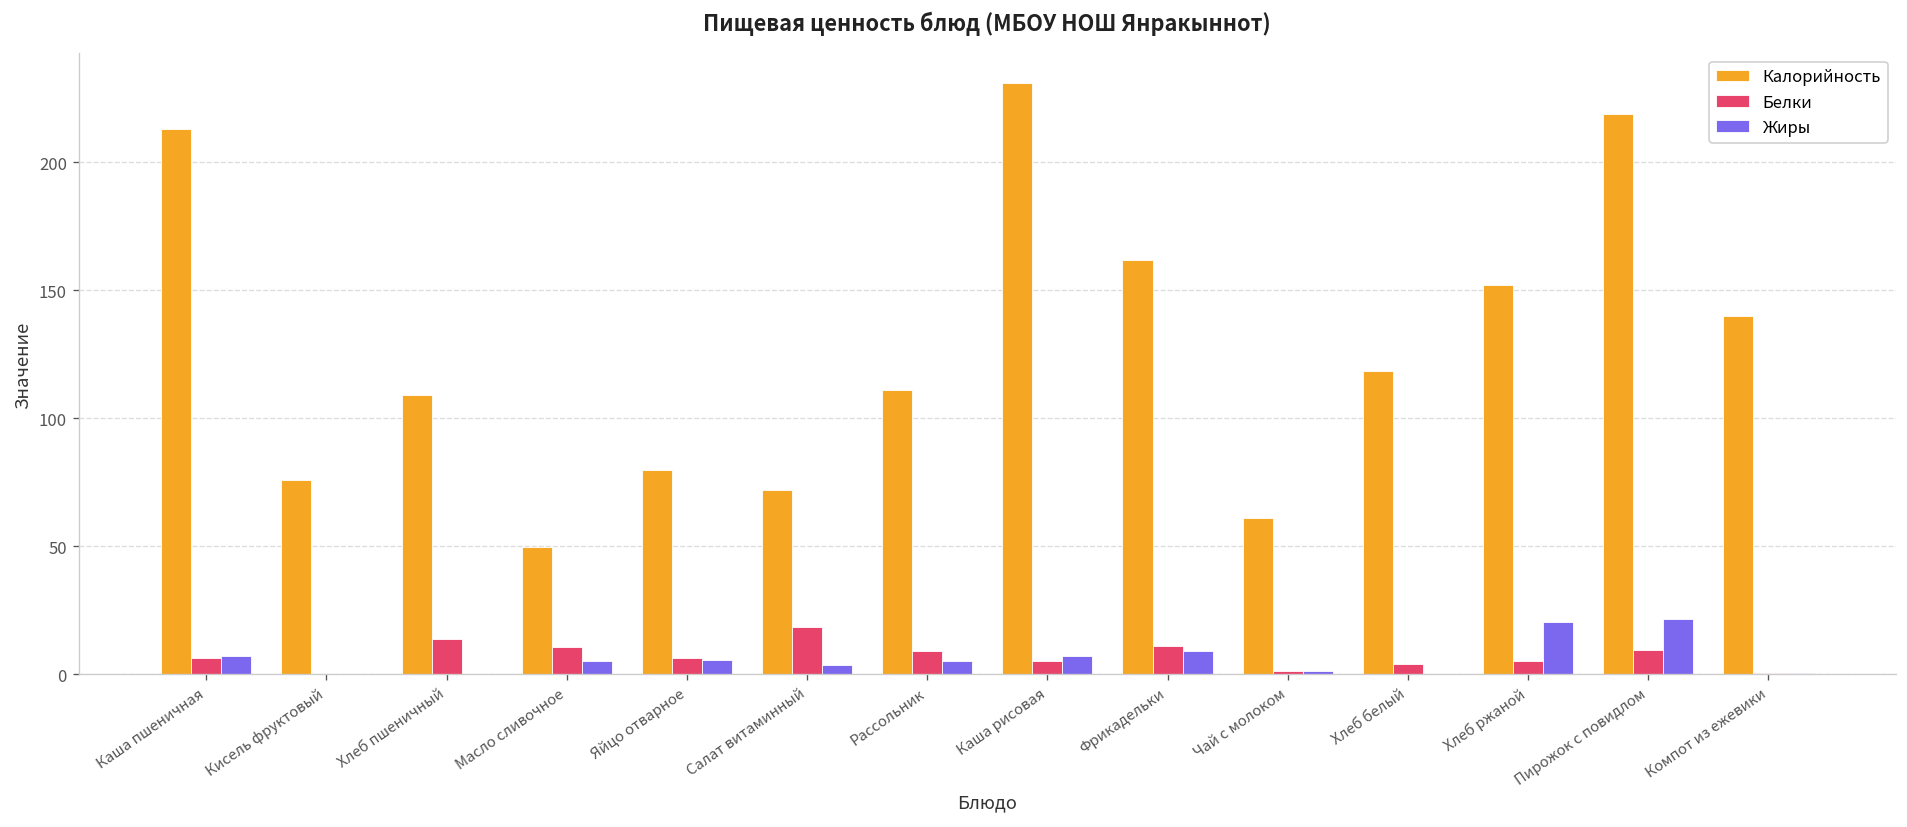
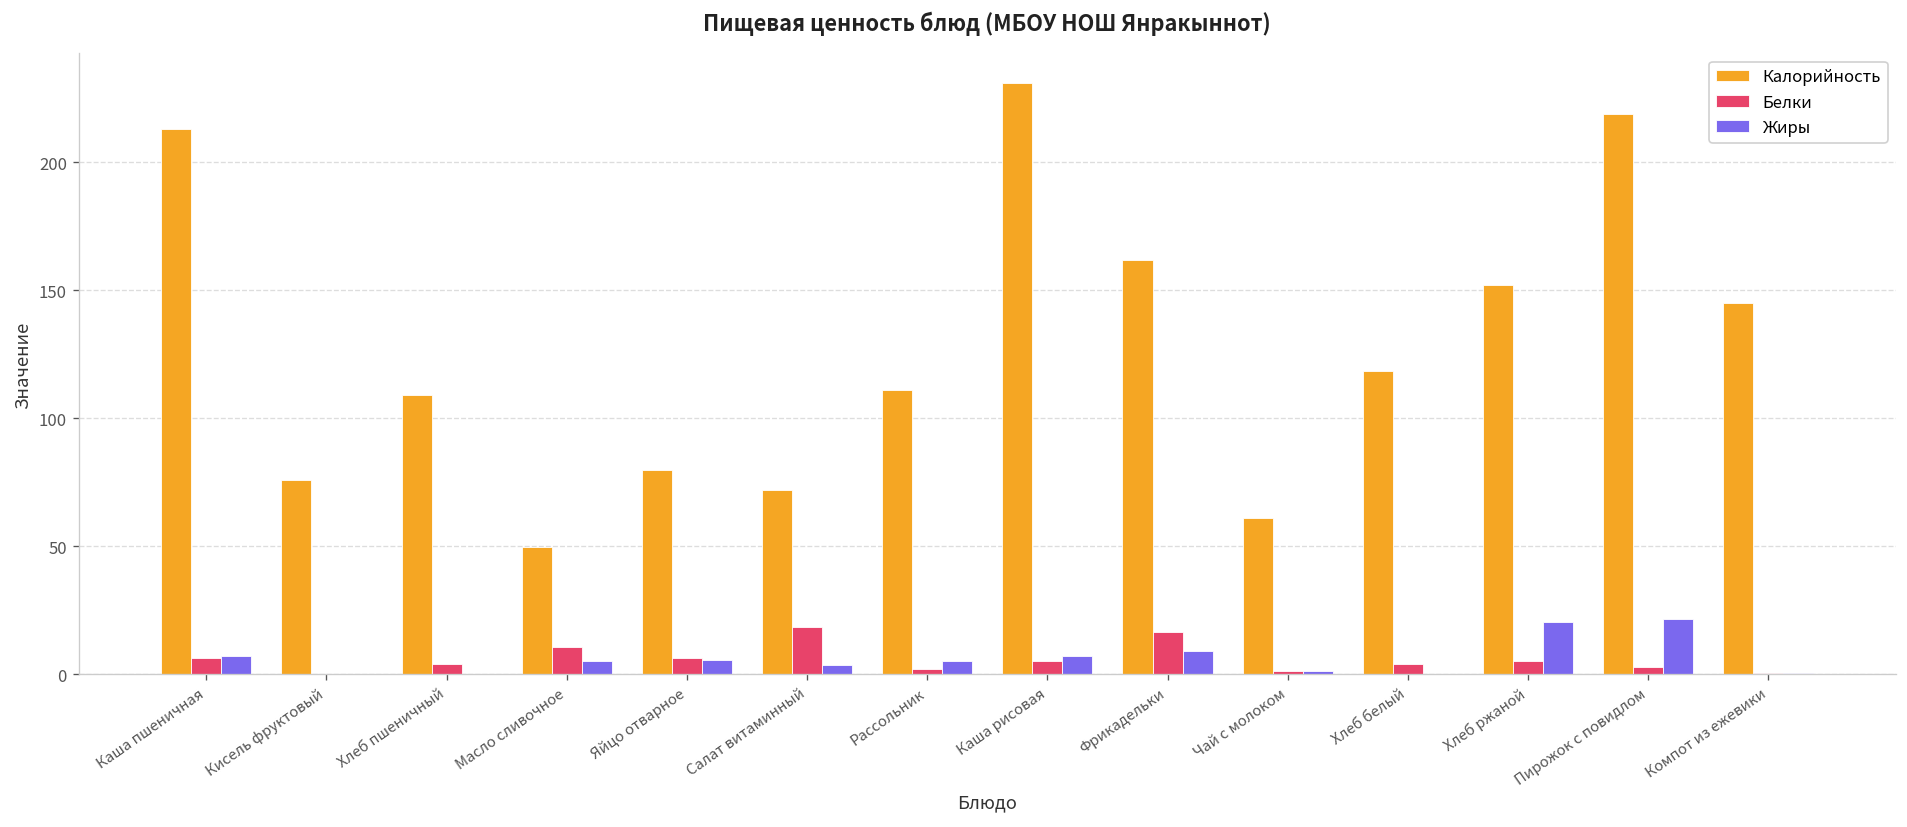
  {
    "Калорийность": {
      "Каша пшеничная": 213,
      "Кисель фруктовый": 76,
      "Хлеб пшеничный": 109,
      "Масло сливочное": 50,
      "Яйцо отварное": 80,
      "Салат витаминный": 72,
      "Рассольник": 111,
      "Каша рисовая": 231,
      "Фрикадельки": 162,
      "Чай с молоком": 61,
      "Хлеб белый": 118,
      "Хлеб ржаной": 152,
      "Пирожок с повидлом": 219,
-     "Компот из ежевики": 140
+     "Компот из ежевики": 145
    },
    "Белки": {
      "Каша пшеничная": 7,
      "Кисель фруктовый": 0,
-     "Хлеб пшеничный": 14,
+     "Хлеб пшеничный": 4,
      "Масло сливочное": 11,
      "Яйцо отварное": 6,
      "Салат витаминный": 18,
-     "Рассольник": 9,
+     "Рассольник": 2,
      "Каша рисовая": 5,
-     "Фрикадельки": 11,
+     "Фрикадельки": 17,
      "Чай с молоком": 1,
      "Хлеб белый": 4,
      "Хлеб ржаной": 5,
-     "Пирожок с повидлом": 9
+     "Пирожок с повидлом": 3
    },
    "Жиры": {
      "Каша пшеничная": 7,
      "Кисель фруктовый": 0,
      "Масло сливочное": 5,
      "Яйцо отварное": 6,
      "Салат витаминный": 4,
      "Рассольник": 5,
      "Каша рисовая": 7,
      "Фрикадельки": 9,
      "Чай с молоком": 1,
      "Хлеб ржаной": 21,
      "Пирожок с повидлом": 22
    }
  }
